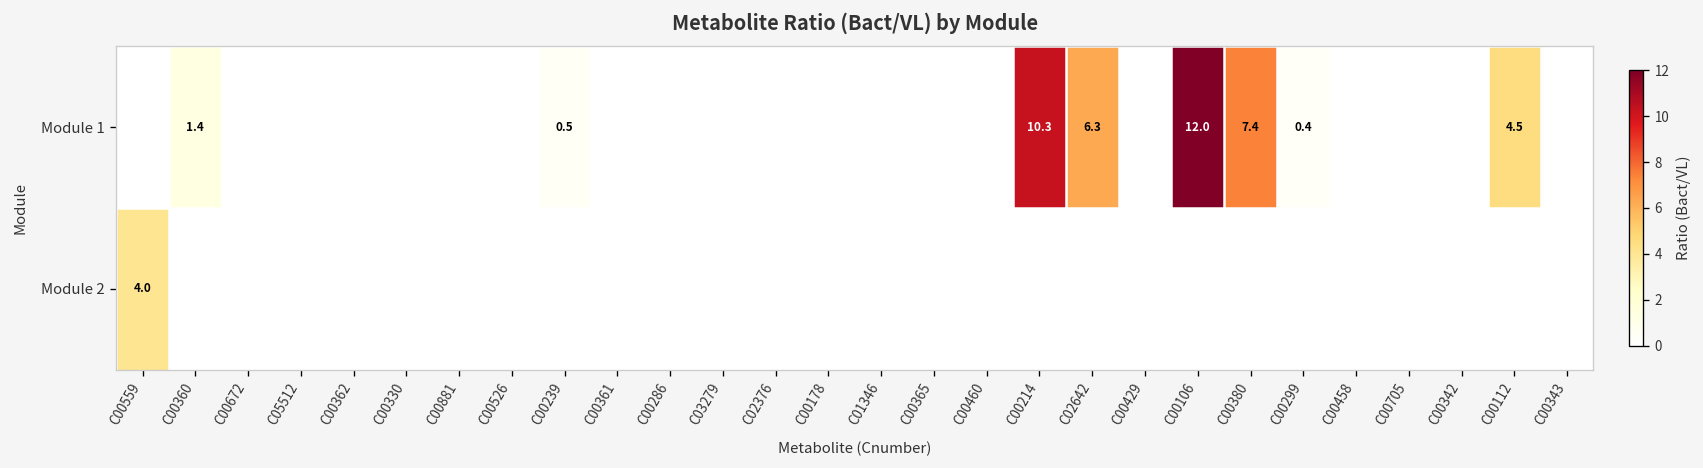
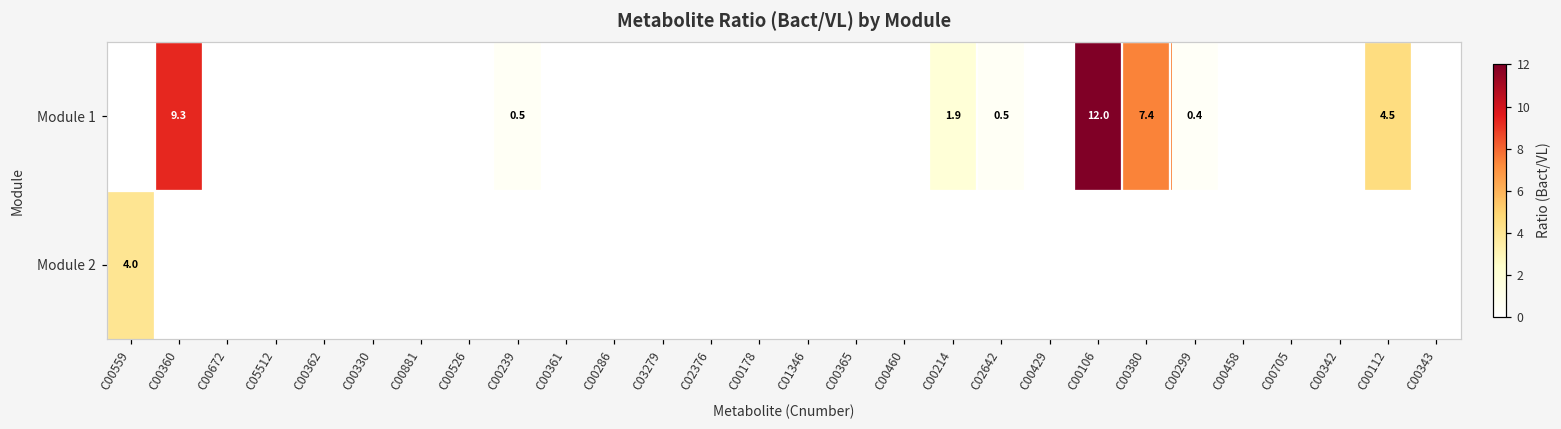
  {
    "Module 1": {
-     "C00360": 1.4,
+     "C00360": 9.3,
      "C00239": 0.5,
-     "C00214": 10.3,
-     "C02642": 6.3,
+     "C00214": 1.9,
+     "C02642": 0.5,
      "C00106": 12.0,
      "C00380": 7.4,
      "C00299": 0.4,
      "C00112": 4.5
    },
    "Module 2": {
      "C00559": 4.0
    }
  }
